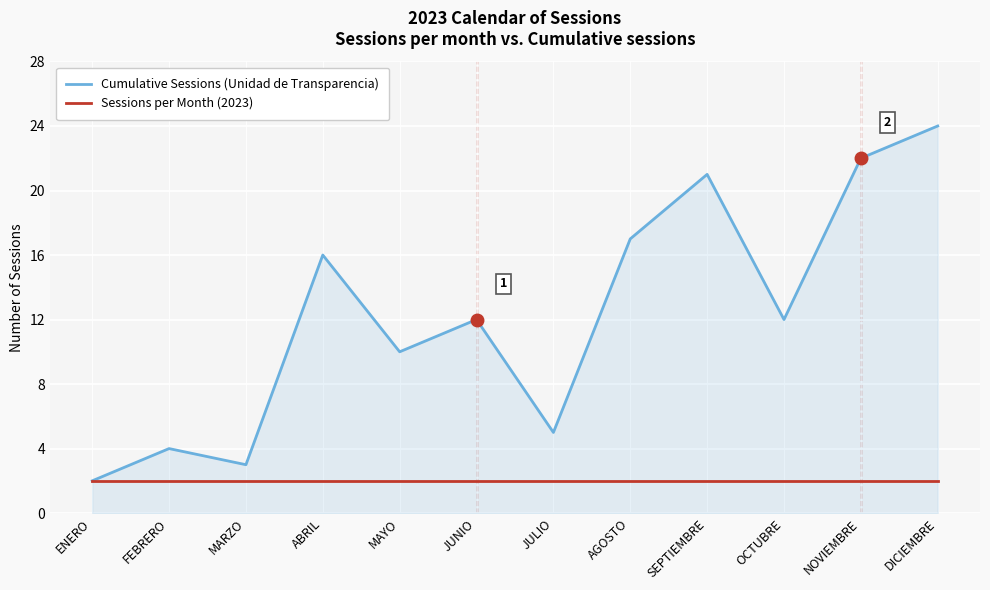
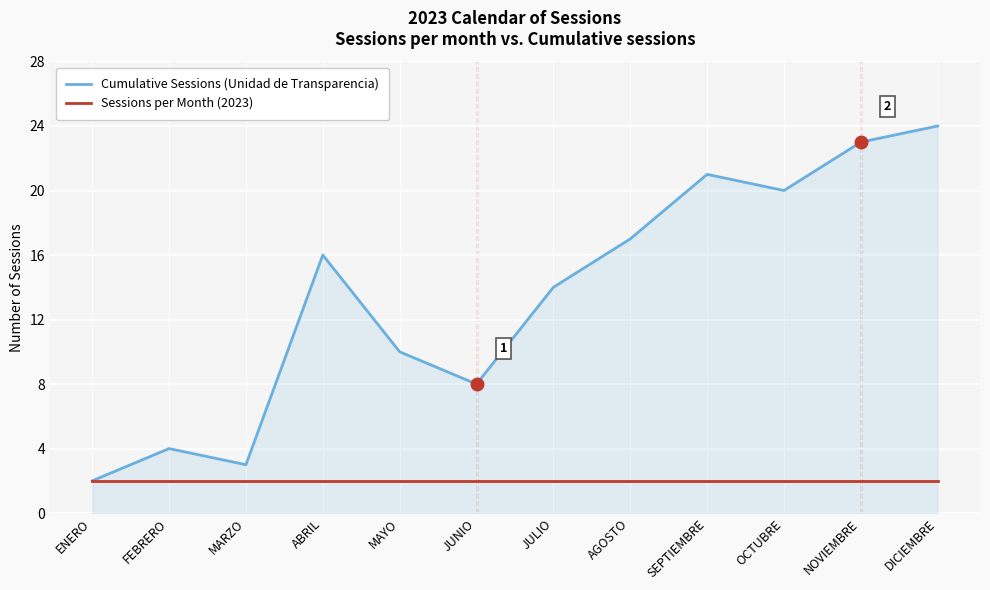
  {
    "Cumulative Sessions (Unidad de Transparencia)": {
      "FEBRERO": 4,
      "MARZO": 3,
      "ABRIL": 16,
      "MAYO": 10,
-     "JUNIO": 12,
-     "JULIO": 5,
+     "JUNIO": 8,
+     "JULIO": 14,
      "AGOSTO": 17,
      "SEPTIEMBRE": 21,
-     "OCTUBRE": 12,
-     "NOVIEMBRE": 22,
+     "OCTUBRE": 20,
+     "NOVIEMBRE": 23,
      "DICIEMBRE": 24
    }
  }
